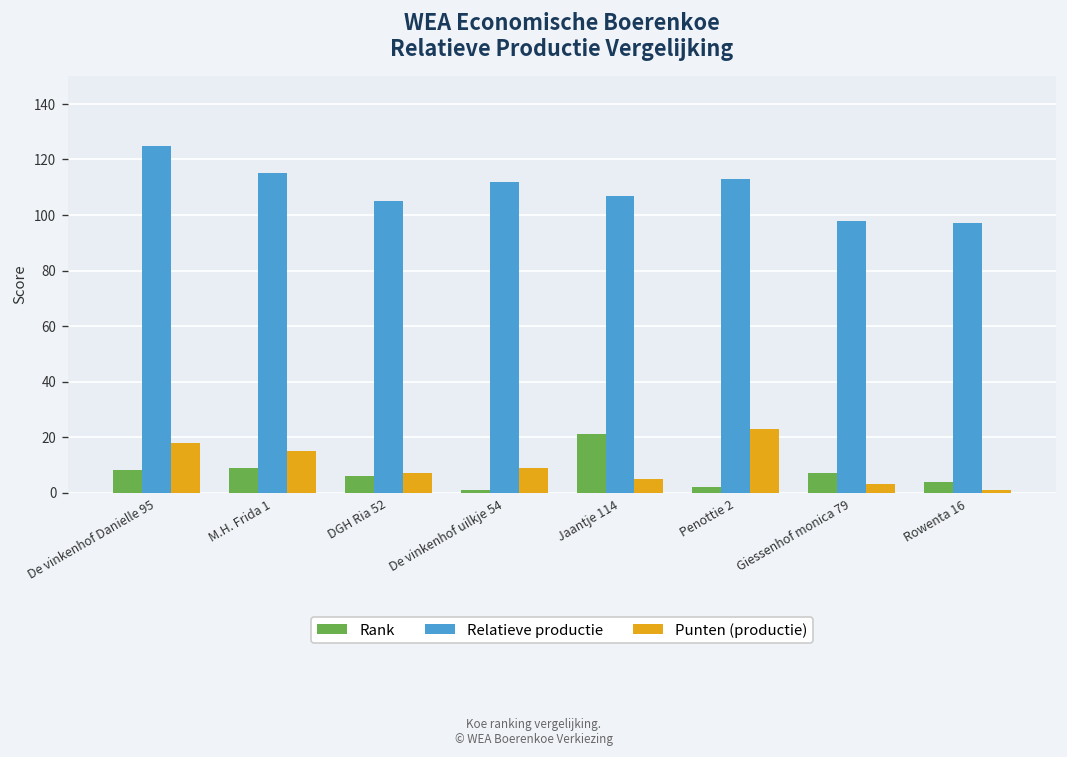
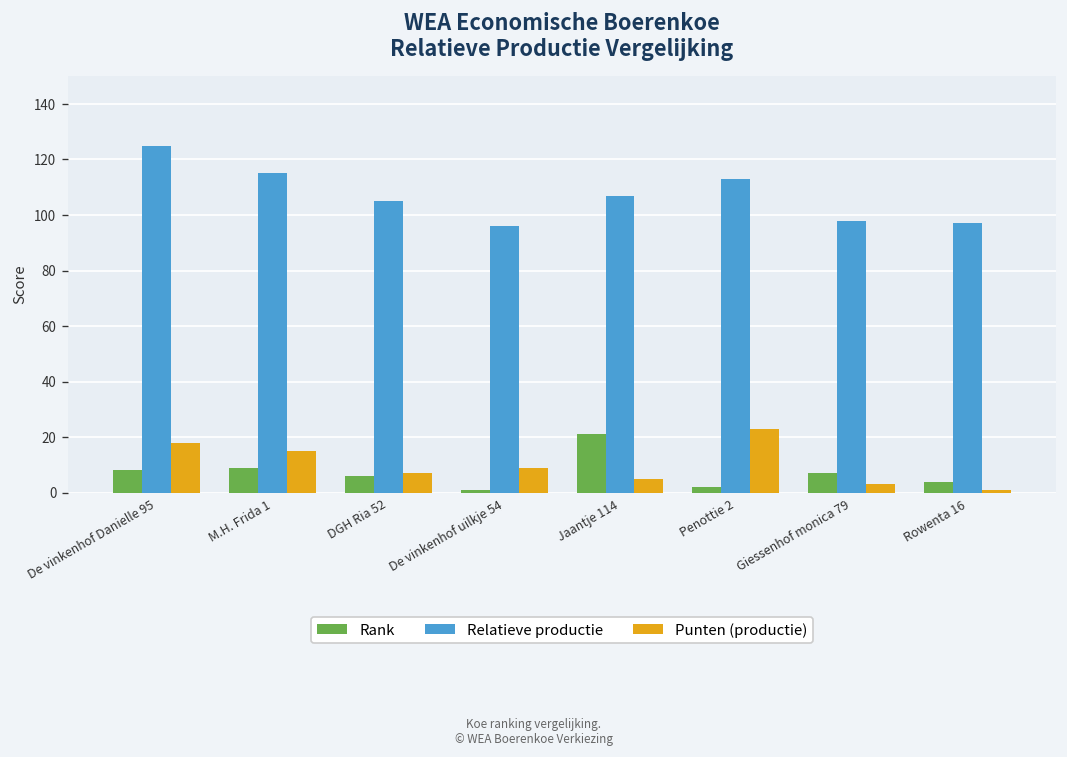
  {
    "Rank": {
      "De vinkenhof Danielle 95": 8,
      "M.H. Frida 1": 9,
      "DGH Ria 52": 6,
      "Jaantje 114": 21,
      "Penottie 2": 2,
      "Giessenhof monica 79": 7,
      "Rowenta 16": 4
    },
    "Relatieve productie": {
      "De vinkenhof Danielle 95": 125,
      "M.H. Frida 1": 115,
      "DGH Ria 52": 105,
-     "De vinkenhof uilkje 54": 112,
+     "De vinkenhof uilkje 54": 96,
      "Jaantje 114": 107,
      "Penottie 2": 113,
      "Giessenhof monica 79": 98,
      "Rowenta 16": 97
    },
    "Punten (productie)": {
      "De vinkenhof Danielle 95": 18,
      "M.H. Frida 1": 15,
      "DGH Ria 52": 7,
      "De vinkenhof uilkje 54": 9,
      "Jaantje 114": 5,
      "Penottie 2": 23,
      "Giessenhof monica 79": 3
    }
  }
